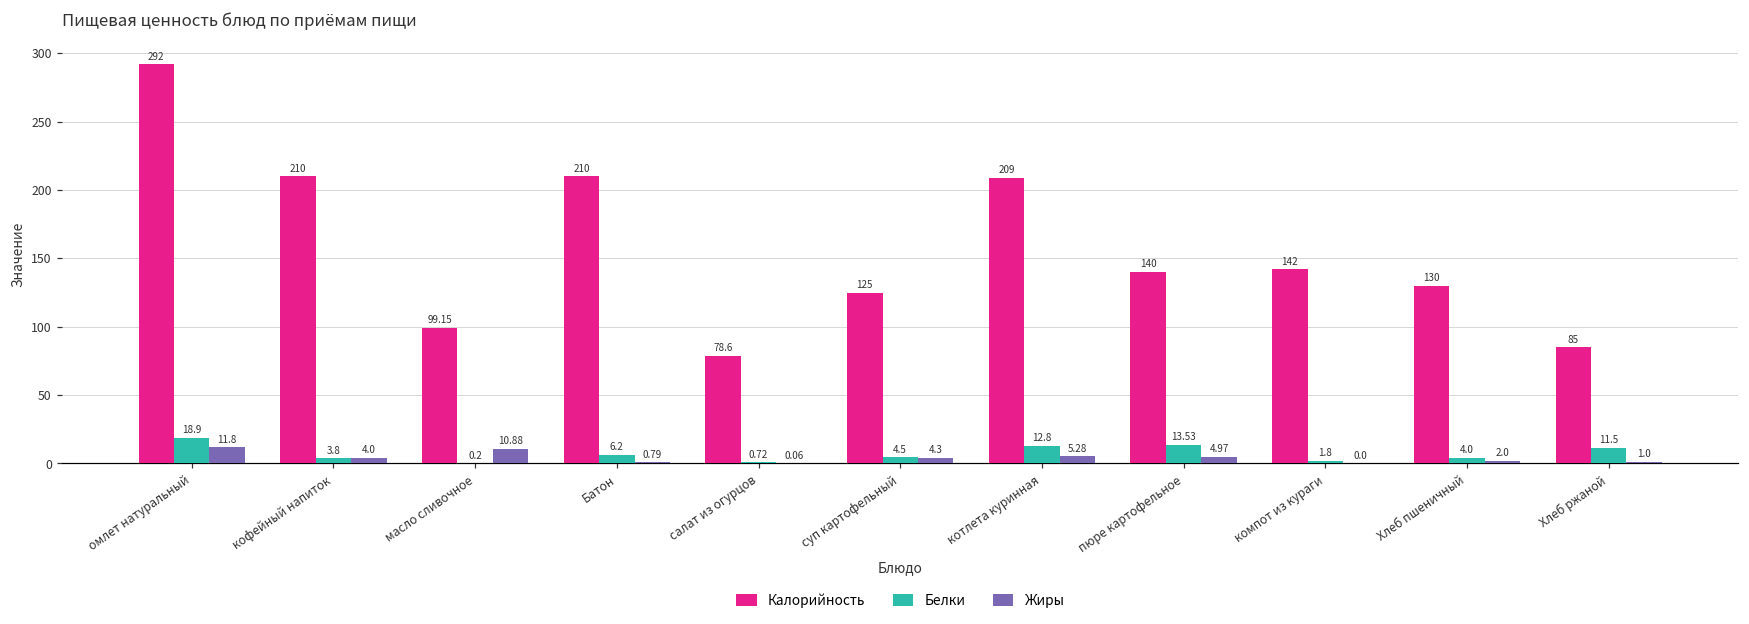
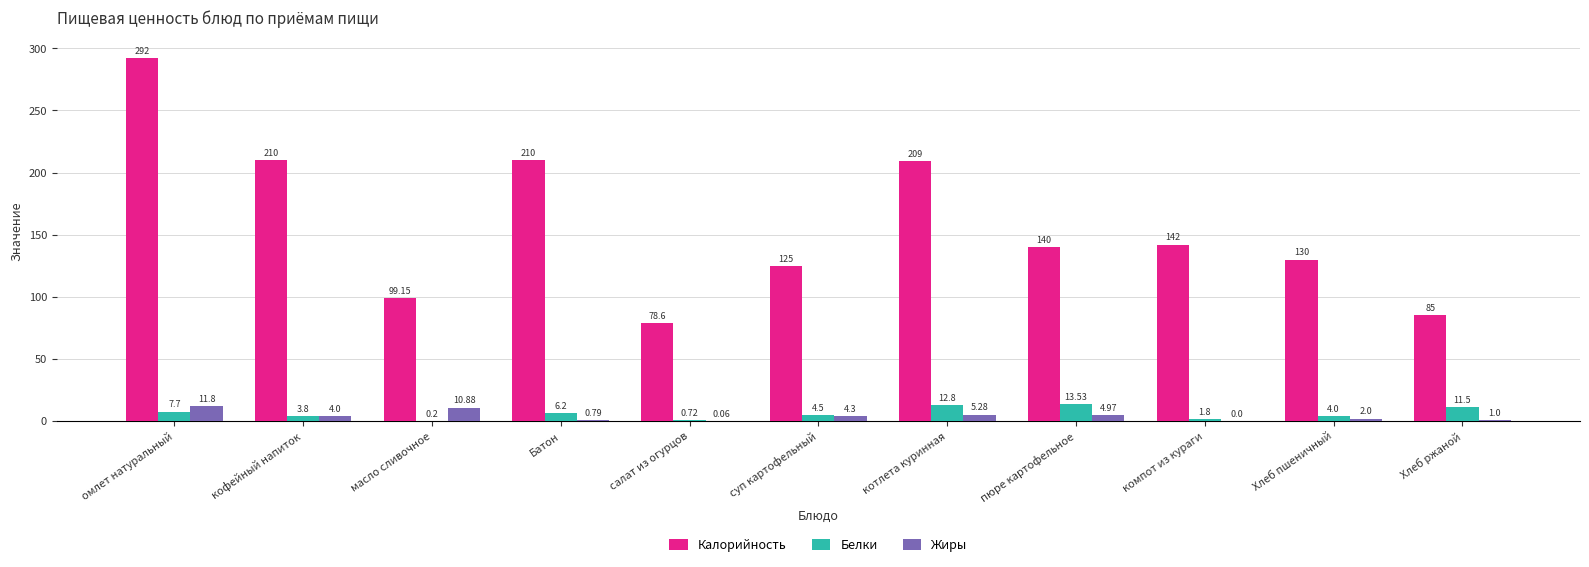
  {
    "Калорийность": {
      "омлет натуральный": 292,
      "кофейный напиток": 210,
      "масло сливочное": 99.15,
      "Батон": 210,
      "салат из огурцов": 78.6,
      "суп картофельный": 125,
      "котлета куринная": 209,
      "пюре картофельное": 140,
      "компот из кураги": 142,
      "Хлеб пшеничный": 130,
      "Хлеб ржаной": 85
    },
    "Белки": {
-     "омлет натуральный": 18.9,
+     "омлет натуральный": 7.7,
      "кофейный напиток": 3.8,
      "масло сливочное": 0.2,
      "Батон": 6.2,
      "салат из огурцов": 0.72,
      "суп картофельный": 4.5,
      "котлета куринная": 12.8,
      "пюре картофельное": 13.53,
      "компот из кураги": 1.8,
      "Хлеб пшеничный": 4.0,
      "Хлеб ржаной": 11.5
    },
    "Жиры": {
      "омлет натуральный": 11.8,
      "кофейный напиток": 4.0,
      "масло сливочное": 10.88,
      "Батон": 0.79,
      "салат из огурцов": 0.06,
      "суп картофельный": 4.3,
      "котлета куринная": 5.28,
      "пюре картофельное": 4.97,
      "компот из кураги": 0.0,
      "Хлеб пшеничный": 2.0,
      "Хлеб ржаной": 1.0
    }
  }
